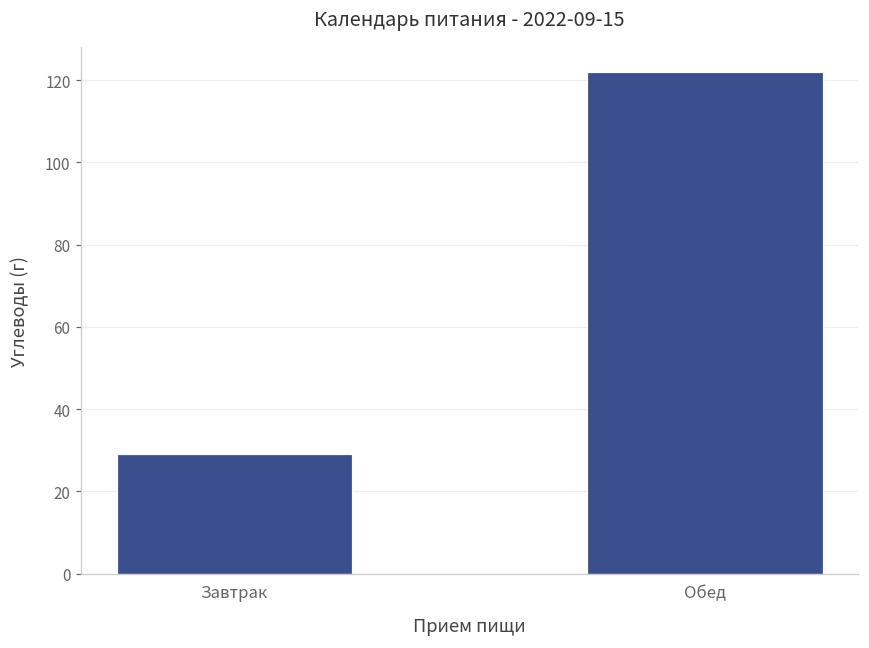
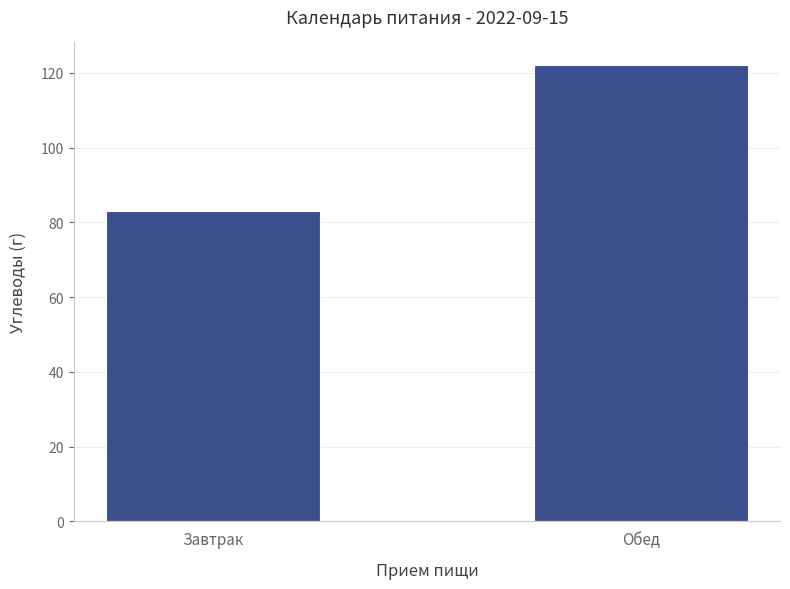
  {
-   "Завтрак": 29,
+   "Завтрак": 83,
    "Обед": 122
  }
